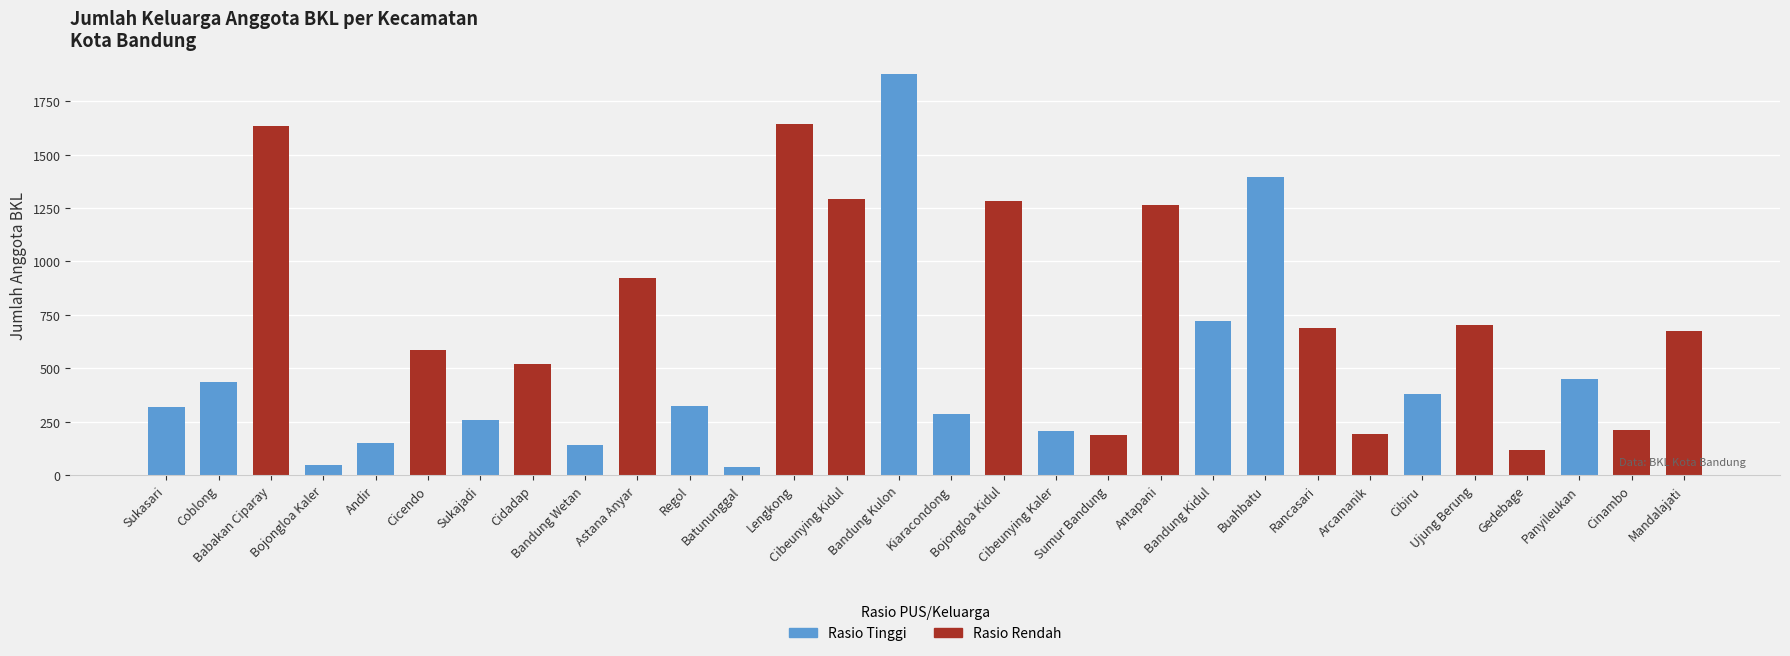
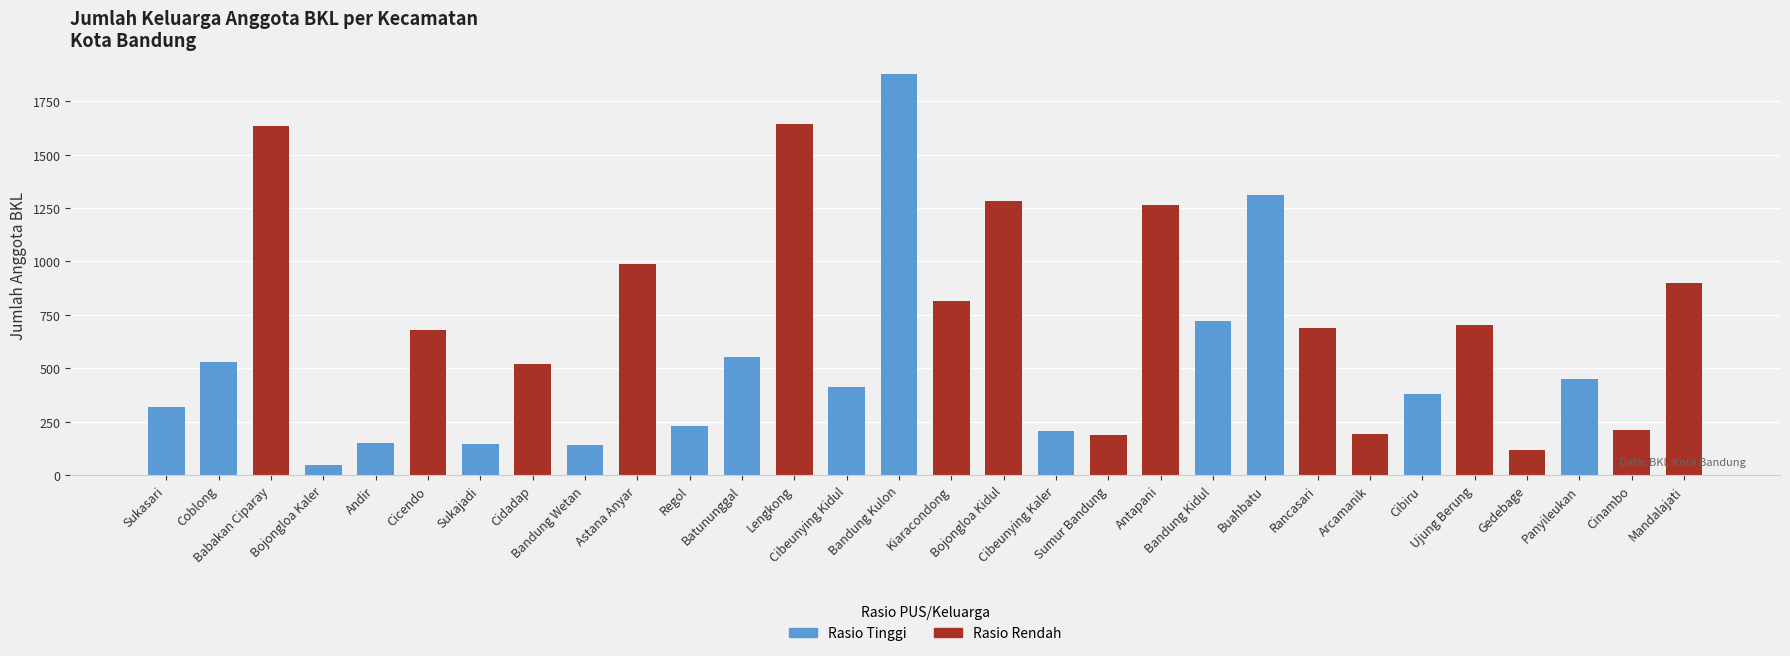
  {
    "Sukasari": 320,
-   "Coblong": 440,
+   "Coblong": 530,
    "Babakan Ciparay": 1640,
    "Bojongloa Kaler": 50,
    "Andir": 150,
-   "Cicendo": 590,
-   "Sukajadi": 260,
+   "Cicendo": 680,
+   "Sukajadi": 140,
    "Cidadap": 520,
    "Bandung Wetan": 140,
-   "Astana Anyar": 920,
-   "Regol": 330,
-   "Batununggal": 40,
+   "Astana Anyar": 990,
+   "Regol": 230,
+   "Batununggal": 550,
    "Lengkong": 1640,
-   "Cibeunying Kidul": 1290,
+   "Cibeunying Kidul": 410,
    "Bandung Kulon": 1880,
-   "Kiaracondong": 290,
+   "Kiaracondong": 820,
    "Bojongloa Kidul": 1290,
    "Cibeunying Kaler": 210,
    "Sumur Bandung": 190,
    "Antapani": 1270,
    "Bandung Kidul": 720,
-   "Buahbatu": 1400,
+   "Buahbatu": 1310,
    "Rancasari": 690,
    "Arcamanik": 190,
    "Cibiru": 380,
    "Ujung Berung": 700,
    "Gedebage": 120,
    "Panyileukan": 450,
    "Cinambo": 210,
-   "Mandalajati": 680
+   "Mandalajati": 900
  }
